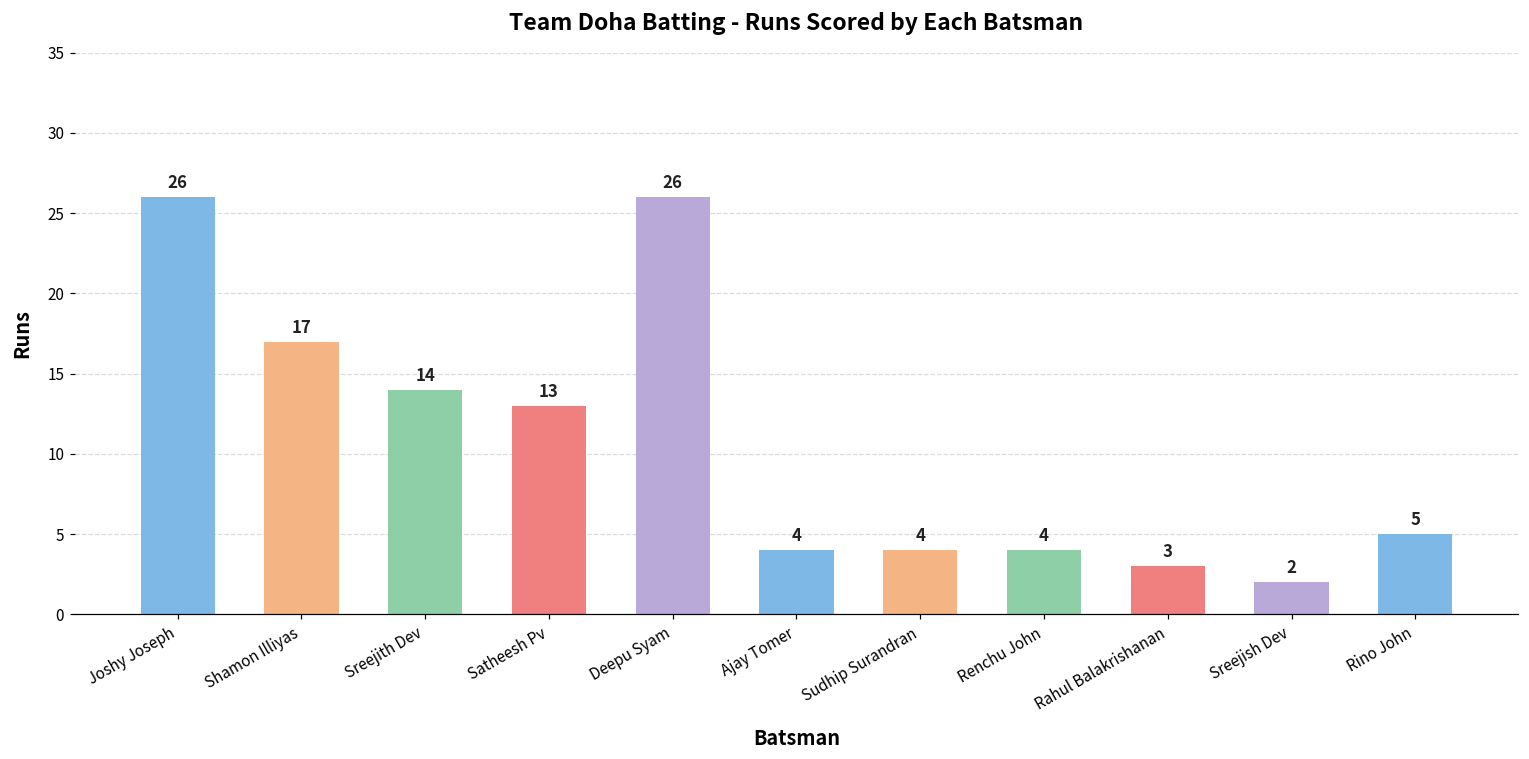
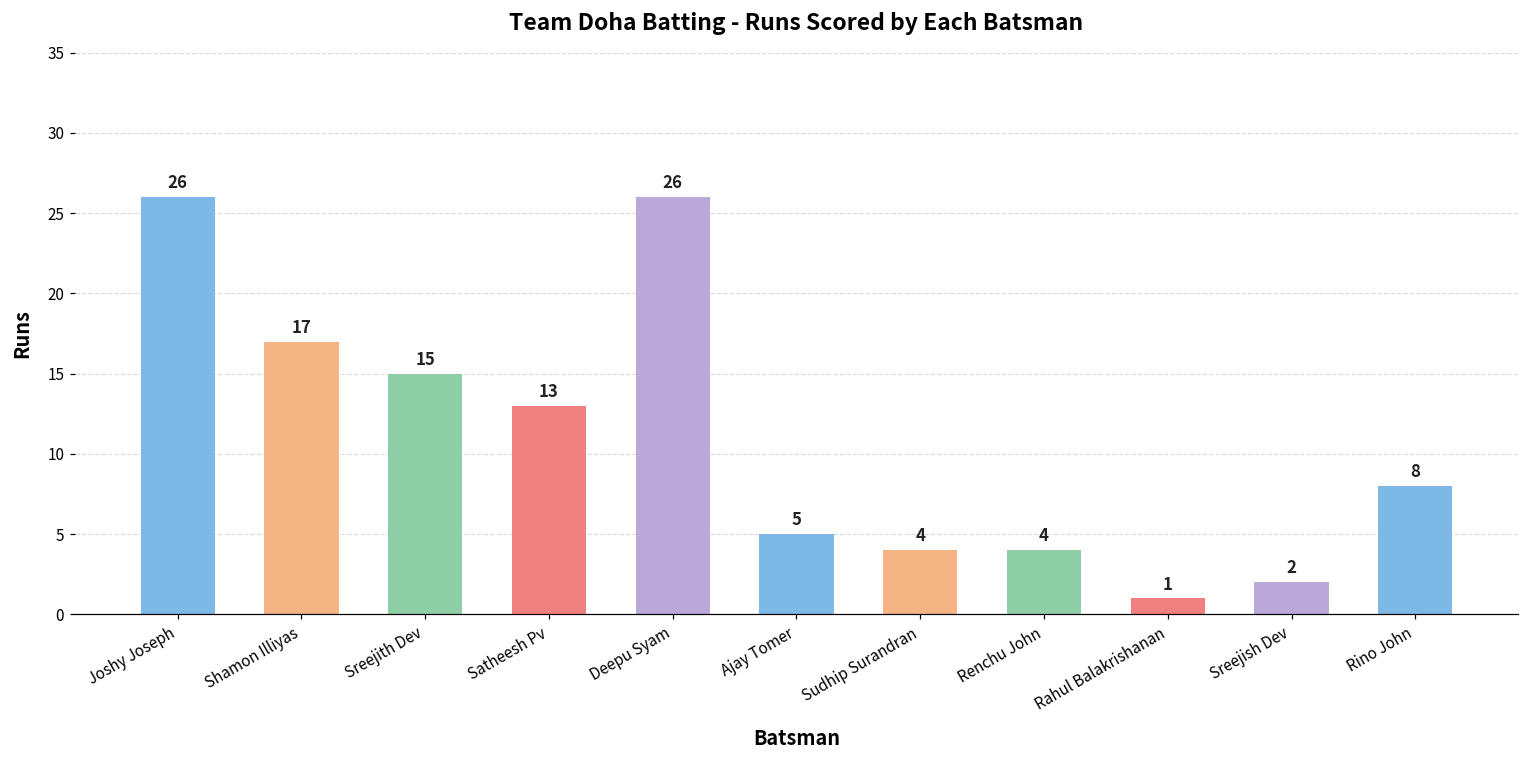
  {
    "Joshy Joseph": 26,
    "Shamon Illiyas": 17,
-   "Sreejith Dev": 14,
+   "Sreejith Dev": 15,
    "Satheesh Pv": 13,
    "Deepu Syam": 26,
-   "Ajay Tomer": 4,
+   "Ajay Tomer": 5,
    "Sudhip Surandran": 4,
    "Renchu John": 4,
-   "Rahul Balakrishanan": 3,
+   "Rahul Balakrishanan": 1,
    "Sreejish Dev": 2,
-   "Rino John": 5
+   "Rino John": 8
  }
